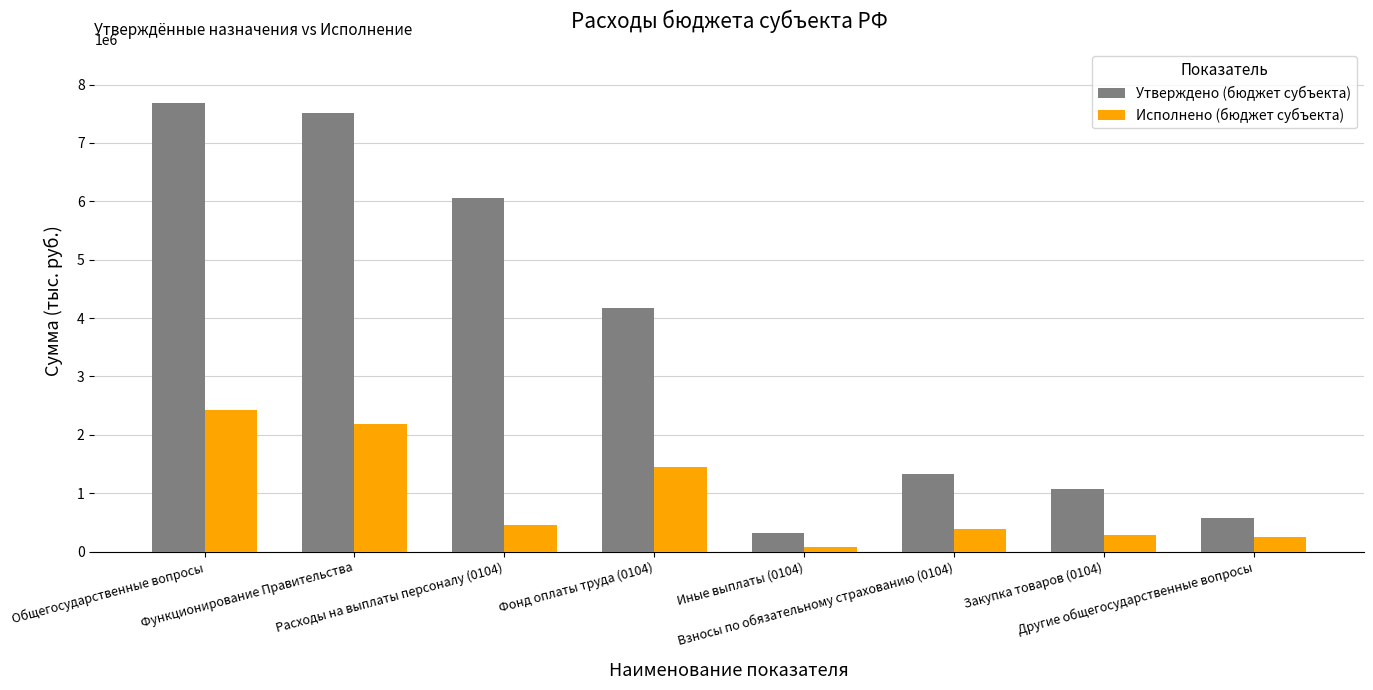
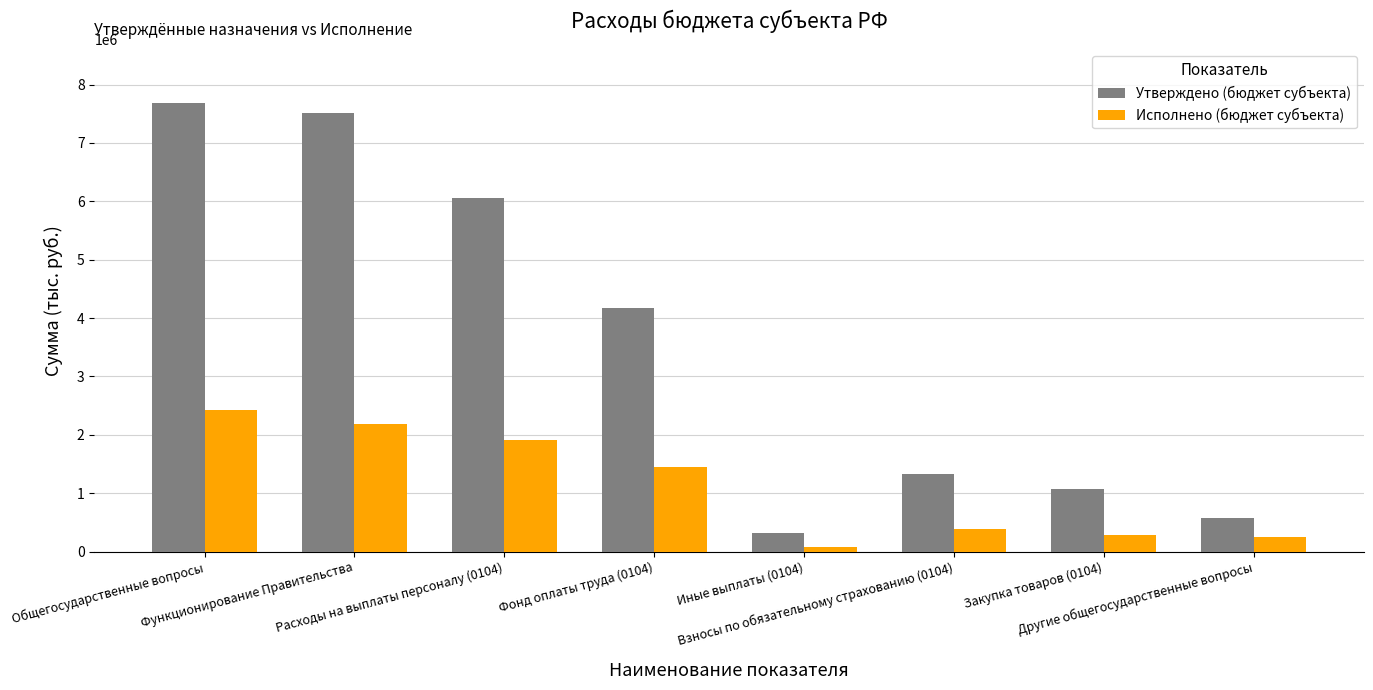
  {
    "Утверждено (бюджет субъекта)": {
      "Общегосударственные вопросы": 7700000,
      "Функционирование Правительства": 7500000,
      "Расходы на выплаты персоналу (0104)": 6100000,
      "Фонд оплаты труда (0104)": 4200000,
      "Иные выплаты (0104)": 300000,
      "Взносы по обязательному страхованию (0104)": 1300000,
      "Закупка товаров (0104)": 1100000,
      "Другие общегосударственные вопросы": 600000
    },
    "Исполнено (бюджет субъекта)": {
      "Общегосударственные вопросы": 2400000,
      "Функционирование Правительства": 2200000,
-     "Расходы на выплаты персоналу (0104)": 500000,
+     "Расходы на выплаты персоналу (0104)": 1900000,
      "Фонд оплаты труда (0104)": 1400000,
      "Иные выплаты (0104)": 100000,
      "Взносы по обязательному страхованию (0104)": 400000,
      "Закупка товаров (0104)": 300000,
      "Другие общегосударственные вопросы": 200000
    }
  }
